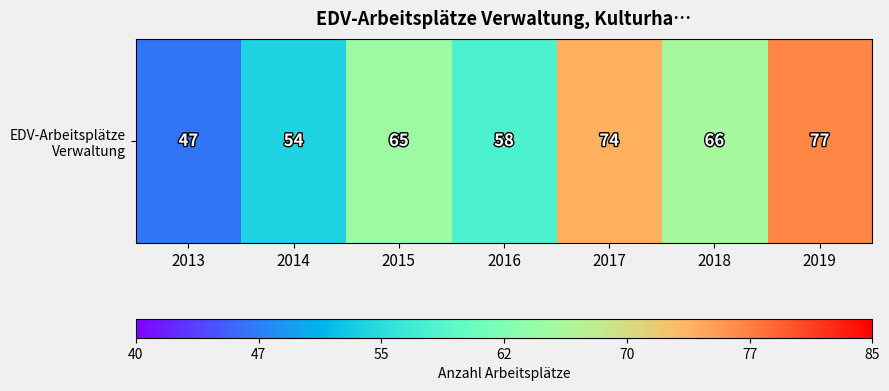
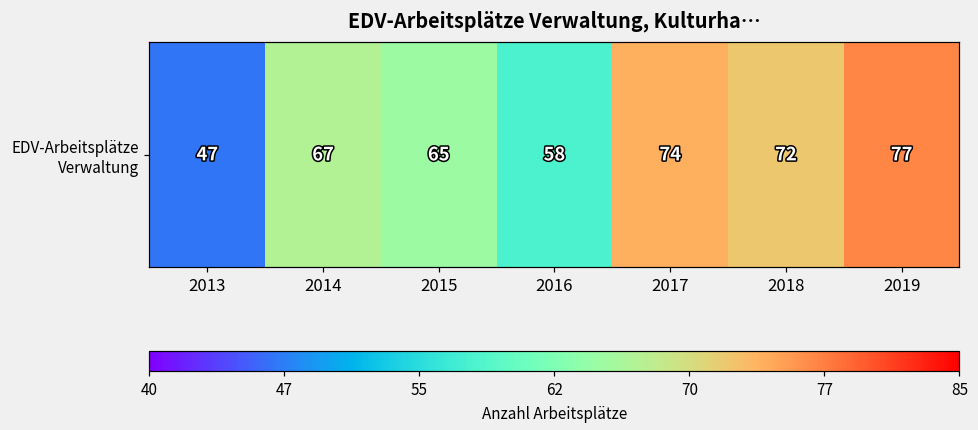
  {
    "EDV-Arbeitsplätze Verwaltung": {
      "2013": 47,
-     "2014": 54,
+     "2014": 67,
      "2015": 65,
      "2016": 58,
      "2017": 74,
-     "2018": 66,
+     "2018": 72,
      "2019": 77
    }
  }
